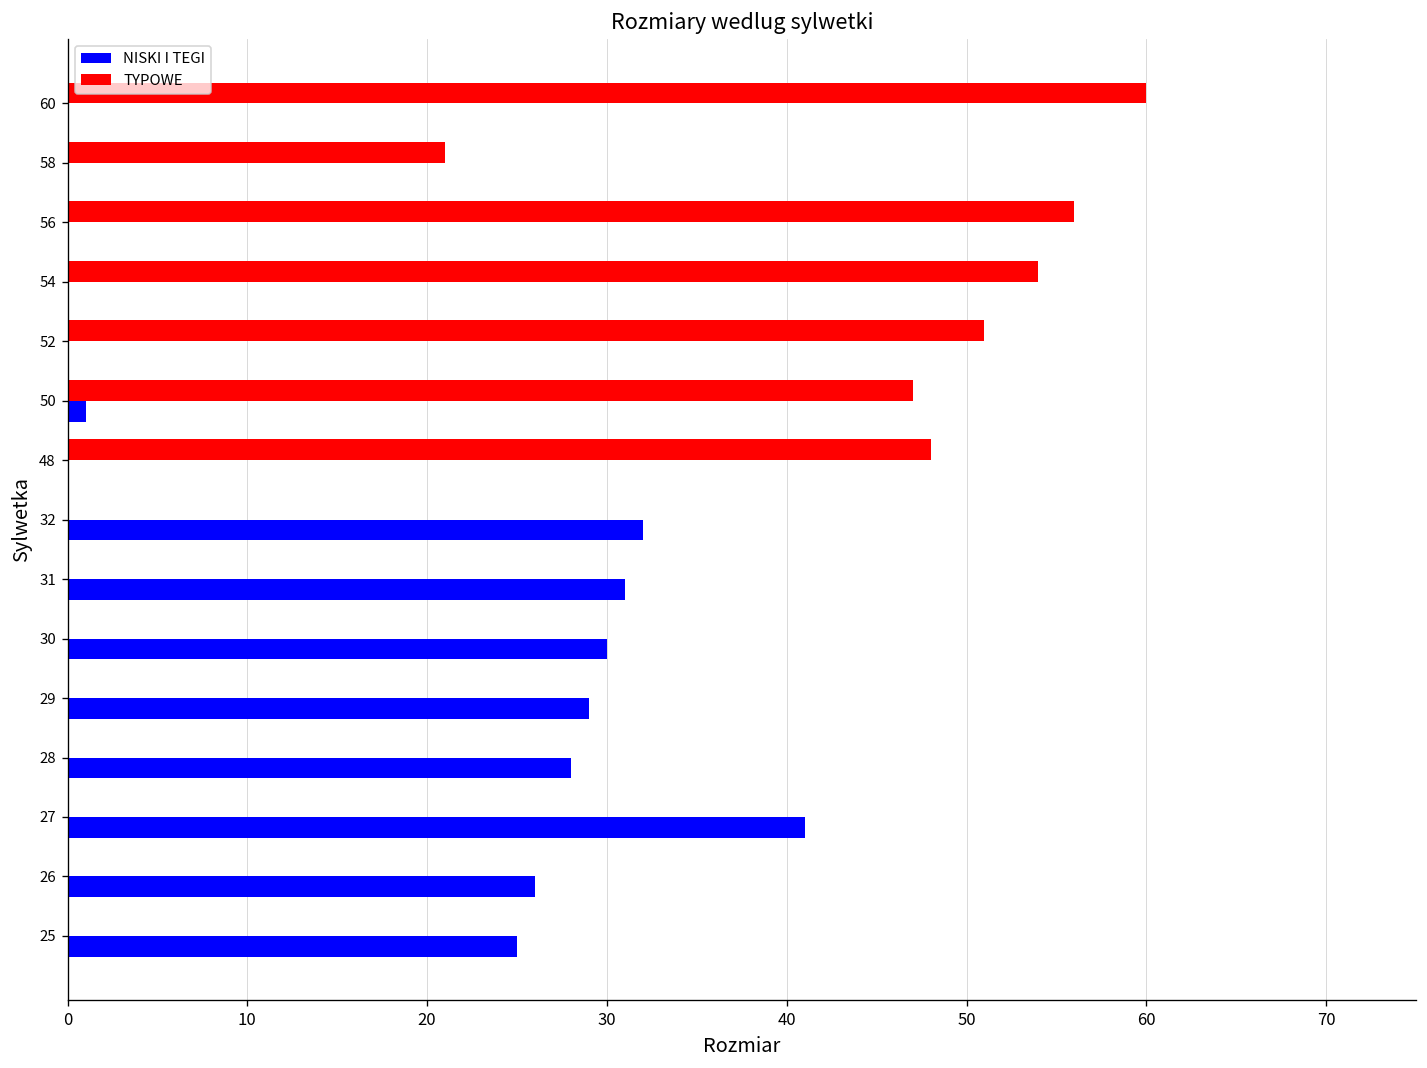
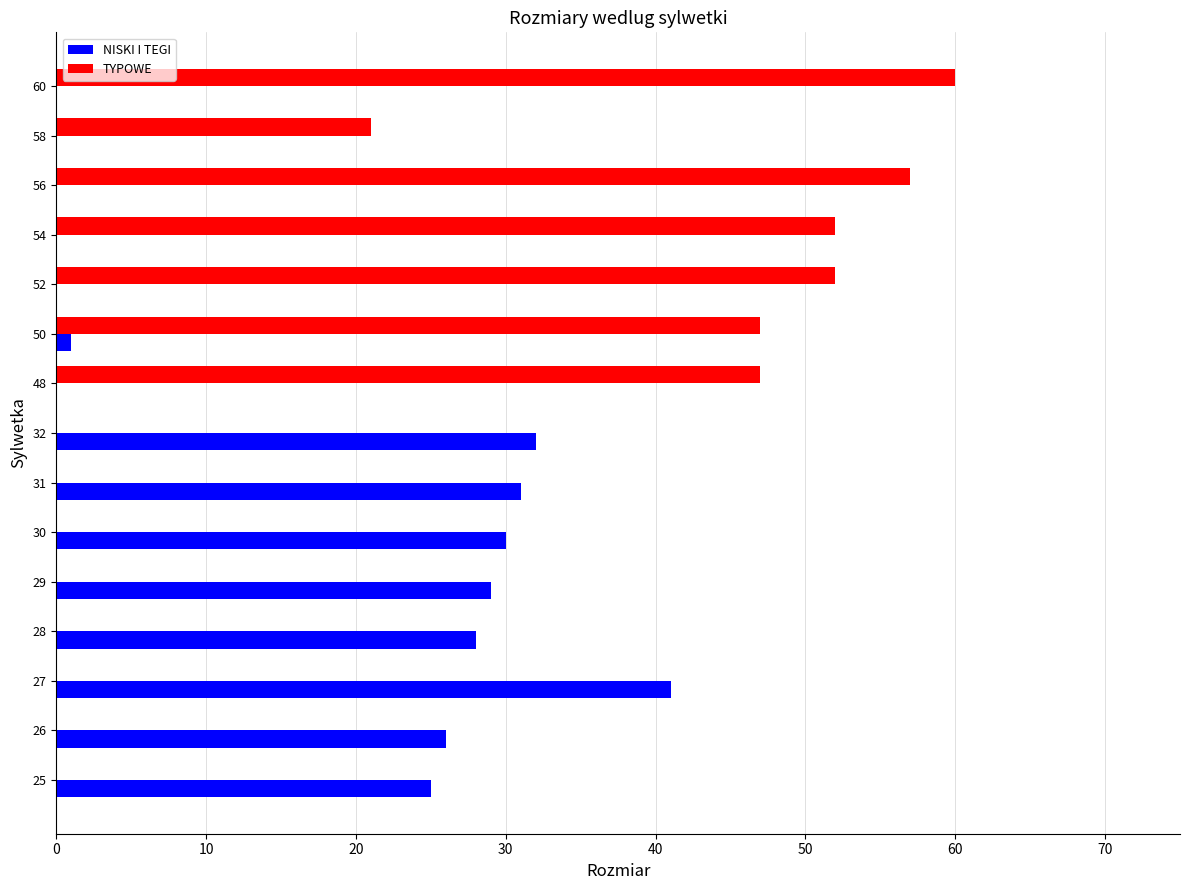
  {
    "NISKI I TEGI": {
      "60": 0,
      "58": 0,
      "56": 0,
      "54": 0,
      "52": 0,
      "50": 1,
      "48": 0,
      "32": 32,
      "31": 31,
      "30": 30,
      "29": 29,
      "28": 28,
      "27": 41,
      "26": 26,
      "25": 25
    },
    "TYPOWE": {
      "60": 60,
      "58": 21,
-     "56": 56,
-     "54": 54,
-     "52": 51,
+     "56": 57,
+     "54": 52,
+     "52": 52,
      "50": 47,
-     "48": 48,
+     "48": 47,
      "32": 0,
      "31": 0,
      "30": 0,
      "29": 0,
      "28": 0,
      "27": 0,
      "26": 0,
      "25": 0
    }
  }
